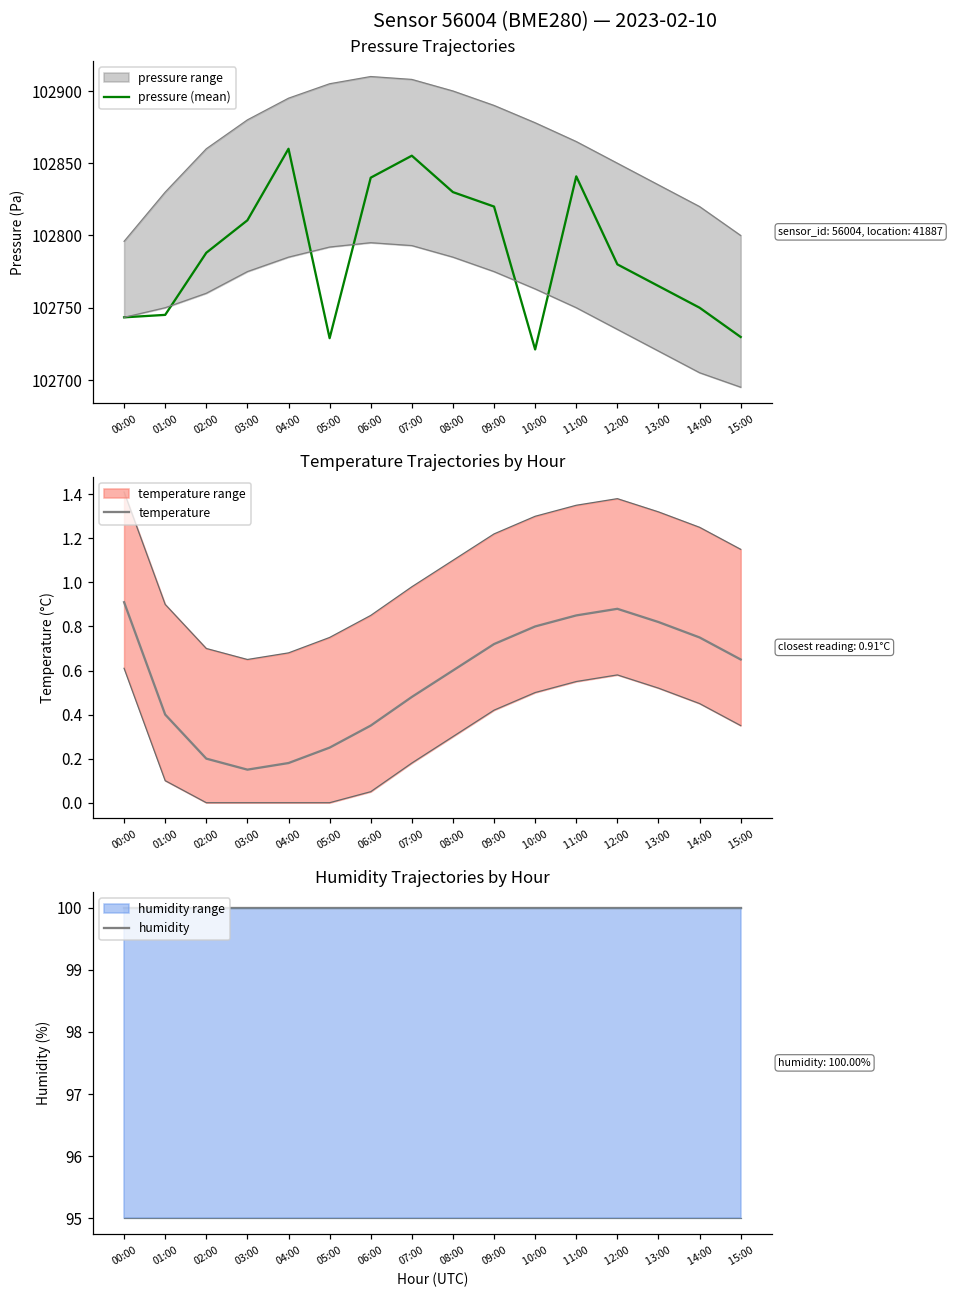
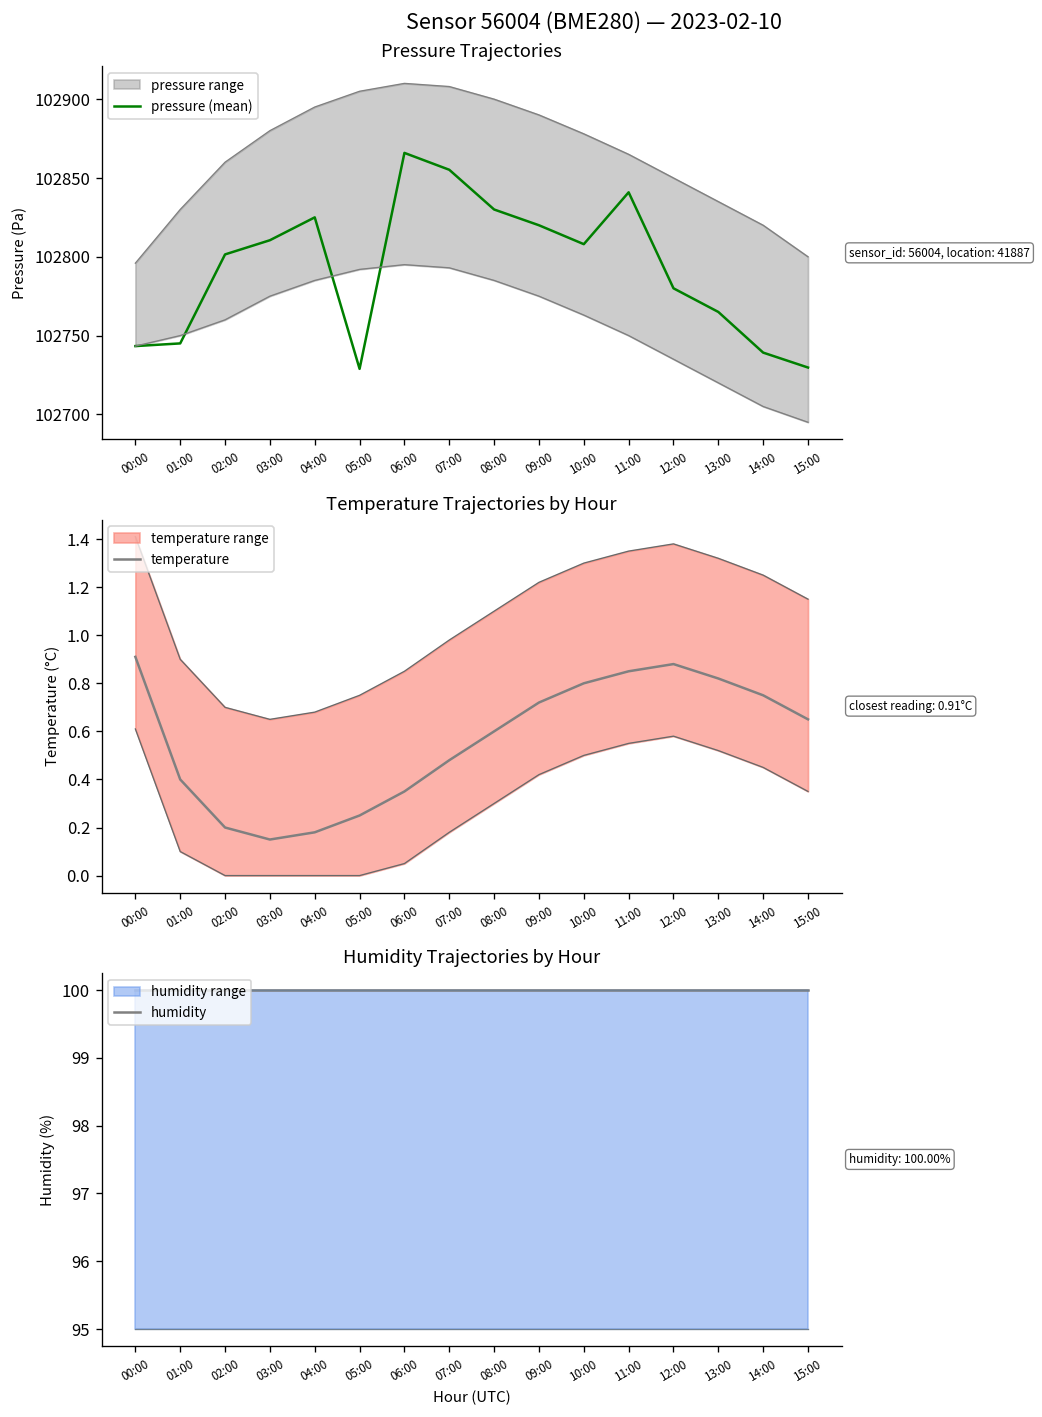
  {
    "Pressure Trajectories": {
      "pressure (mean)": {
        "01:00": 102745,
-       "02:00": 102788,
+       "02:00": 102802,
        "03:00": 102811,
-       "04:00": 102860,
+       "04:00": 102825,
        "05:00": 102729,
-       "06:00": 102840,
+       "06:00": 102866,
        "07:00": 102855,
        "08:00": 102830,
        "09:00": 102820,
-       "10:00": 102721,
+       "10:00": 102808,
        "11:00": 102841,
        "12:00": 102780,
        "13:00": 102765,
-       "14:00": 102750,
+       "14:00": 102739,
        "15:00": 102730
      }
    },
    "Temperature Trajectories by Hour": {
      "temperature range": {
        "01:00": 0.90,
        "02:00": 0.70,
        "03:00": 0.65,
        "04:00": 0.68,
        "05:00": 0.75,
        "06:00": 0.85,
        "07:00": 0.98,
        "08:00": 1.10,
        "09:00": 1.22,
        "10:00": 1.30,
        "11:00": 1.35,
        "12:00": 1.38,
        "13:00": 1.32,
        "14:00": 1.25,
        "15:00": 1.15
      }
    },
    "Humidity Trajectories by Hour": {
      "humidity range": {
        "03:00": 100.0,
        "04:00": 100.0,
        "05:00": 100.0,
        "06:00": 100.0,
        "07:00": 100.0,
        "08:00": 100.0,
        "09:00": 100.0,
        "10:00": 100.0,
        "11:00": 100.0,
        "12:00": 100.0,
        "13:00": 100.0,
        "14:00": 100.0,
        "15:00": 100.0
      }
    }
  }
